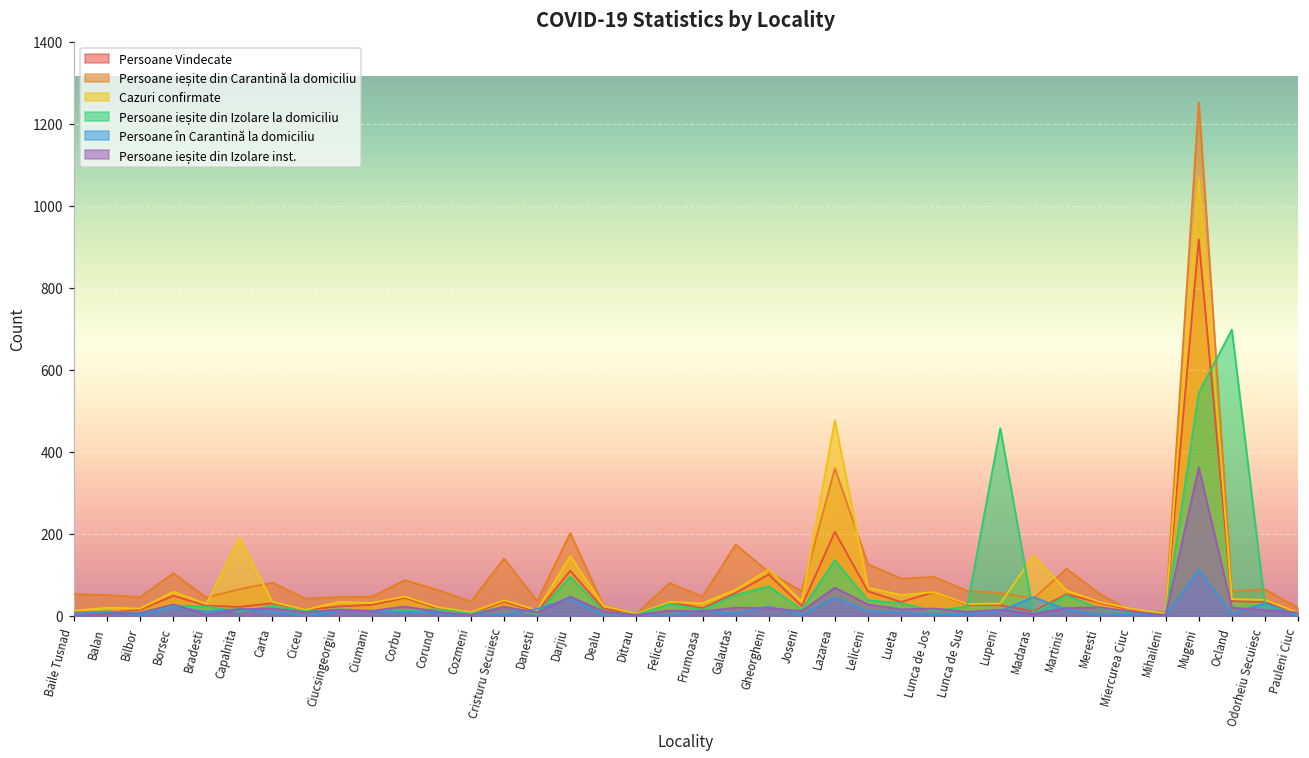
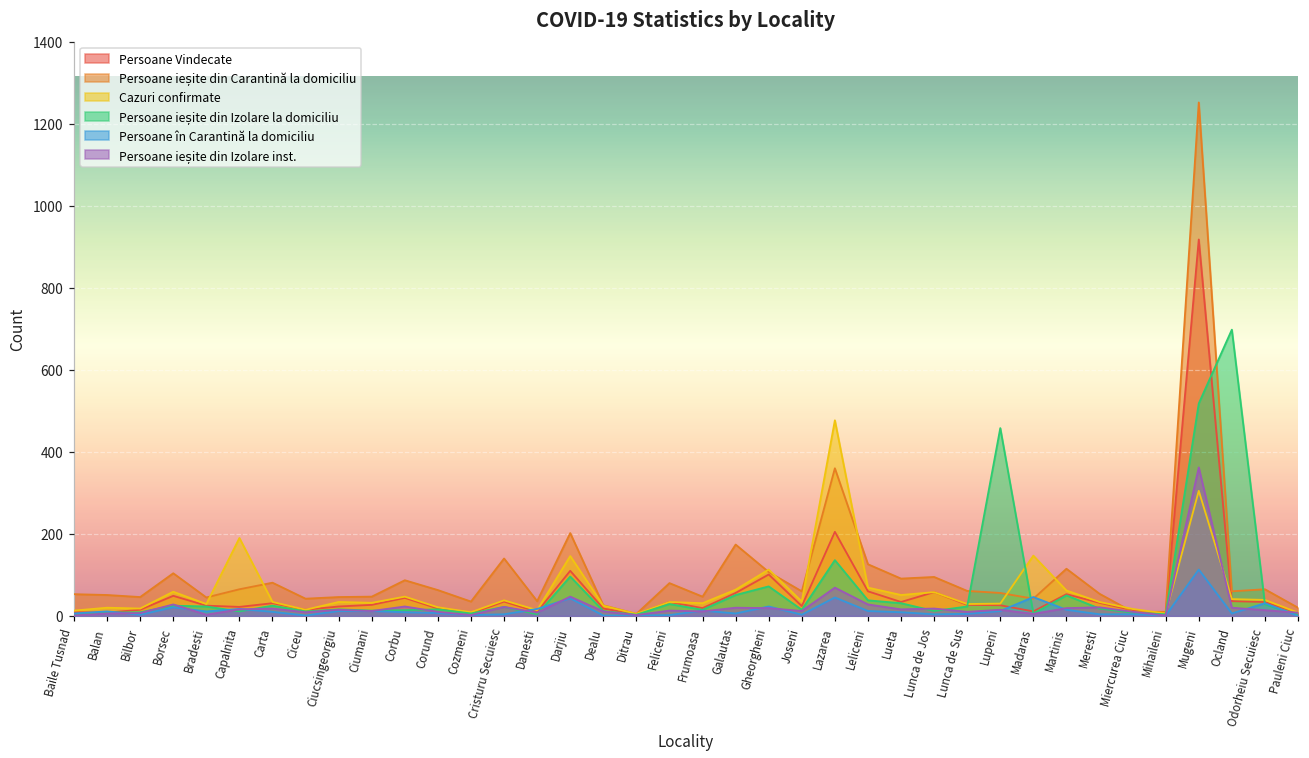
  {
    "Cazuri confirmate": {
      "Balan": 20,
      "Borsec": 60,
      "Capalnita": 190,
      "Ciucsingeorgiu": 30,
      "Darjiu": 150,
      "Frumoasa": 30,
      "Galautas": 60,
      "Joseni": 40,
      "Lazarea": 480,
      "Leliceni": 70,
      "Lueta": 50,
      "Madaras": 150,
      "Martinis": 60,
-     "Mugeni": 1070
+     "Mugeni": 310
    },
    "Persoane ieșite din Izolare la domiciliu": {
      "Darjiu": 100,
      "Gheorgheni": 70,
      "Lazarea": 140,
      "Leliceni": 40,
      "Lupeni": 460,
-     "Mugeni": 540,
+     "Mugeni": 520,
      "Ocland": 700
    },
    "Persoane în Carantină la domiciliu": {
      "Bradesti": 10,
      "Carta": 10,
      "Ciceu": 0,
      "Cristuru Secuiesc": 0,
      "Dealu": 0,
      "Feliceni": 0,
      "Galautas": 10,
      "Joseni": 0,
      "Lazarea": 50,
      "Leliceni": 10,
      "Lueta": 10,
      "Lunca de Jos": 0,
      "Meresti": 0,
      "Mugeni": 110,
      "Ocland": 10
    },
    "Persoane ieșite din Izolare inst.": {
      "Bradesti": 0,
      "Carta": 20,
      "Corbu": 20,
      "Feliceni": 10,
      "Galautas": 20,
      "Lazarea": 70,
      "Leliceni": 30,
      "Lueta": 20,
      "Mugeni": 360,
      "Ocland": 20,
      "Odorheiu Secuiesc": 10
    }
  }
